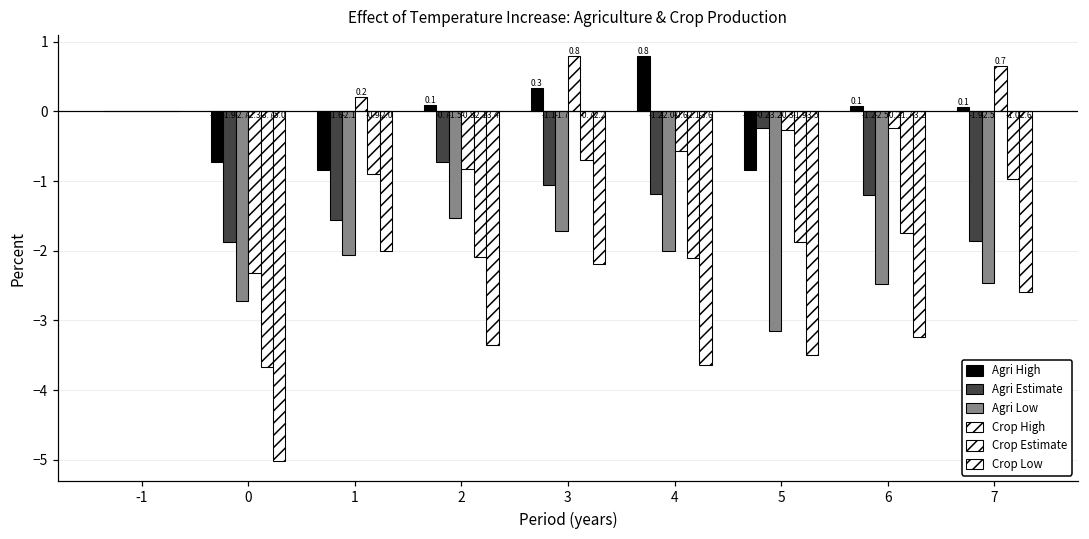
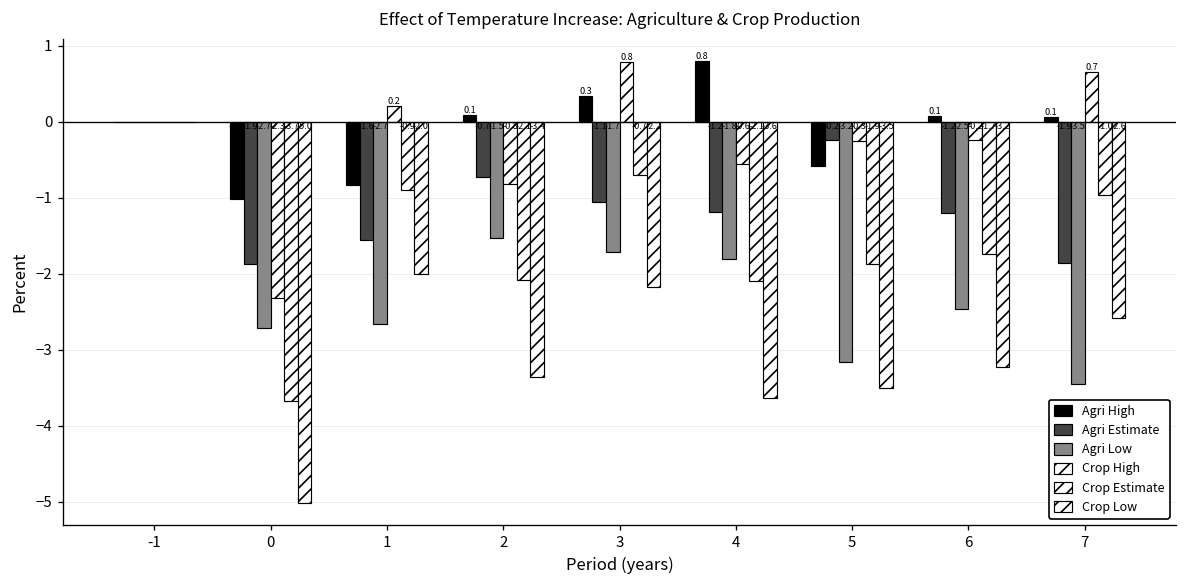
  {
    "Agri High": {
      "-1": 0.0,
-     "0": -0.7,
+     "0": -1.0,
      "1": -0.8,
-     "5": -0.8
+     "5": -0.6
    },
    "Agri Estimate": {
      "0": -1.9,
      "1": -1.6,
      "2": -0.7,
      "3": -1.1,
      "5": -0.2
    },
    "Agri Low": {
      "0": -2.7,
-     "1": -2.1,
+     "1": -2.7,
      "3": -1.7,
-     "4": -2.0,
+     "4": -1.8,
      "5": -3.2,
-     "7": -2.5
+     "7": -3.5
    }
  }
